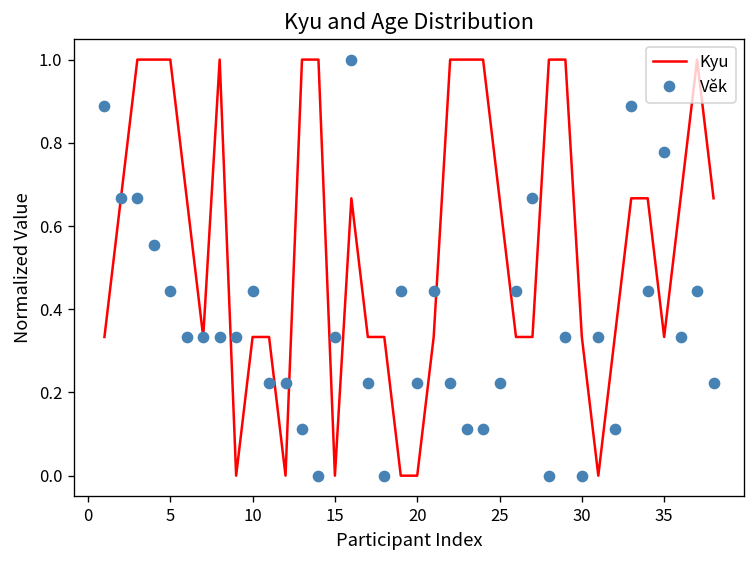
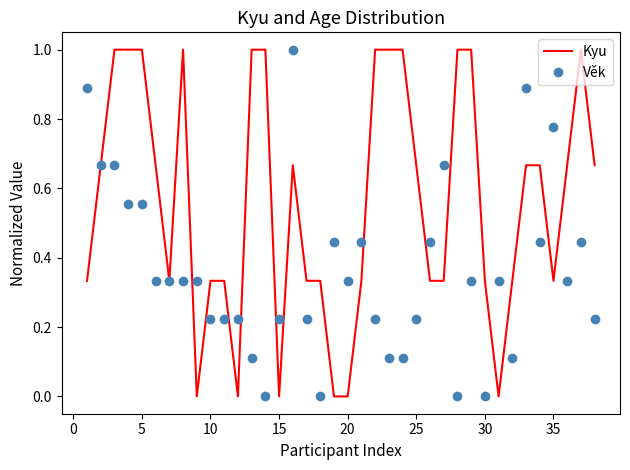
  {
    "Kyu": {
      "5": 1.00,
      "10": 0.33,
      "15": 0.00,
      "20": 0.00,
      "25": 0.67,
      "30": 0.33,
      "35": 0.33
    },
    "Věk": {
-     "5": 0.44,
-     "10": 0.44,
-     "15": 0.33,
-     "20": 0.22,
+     "5": 0.56,
+     "10": 0.22,
+     "15": 0.22,
+     "20": 0.33,
      "25": 0.22,
      "30": 0.00,
      "35": 0.78
    }
  }
